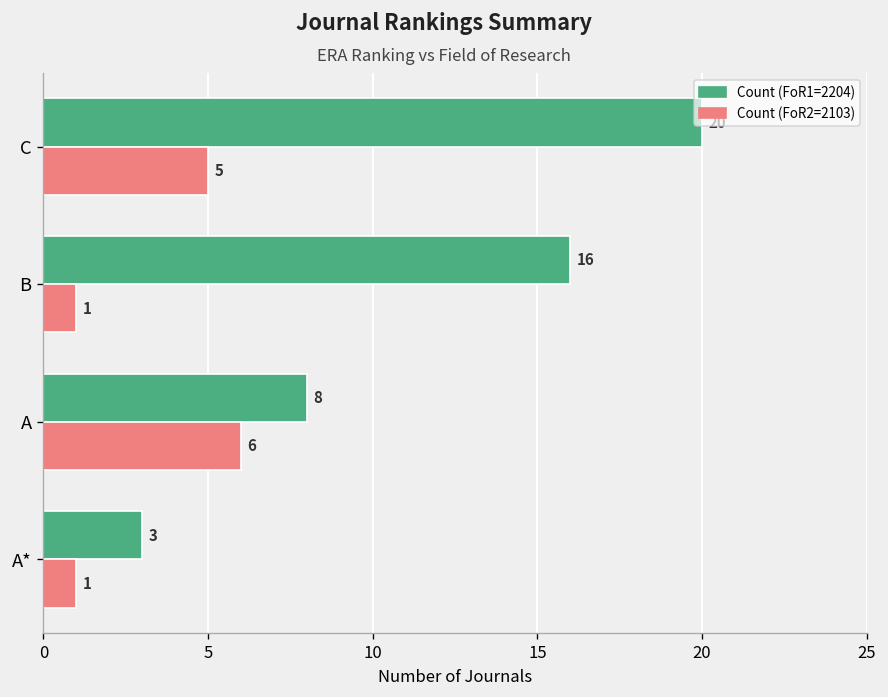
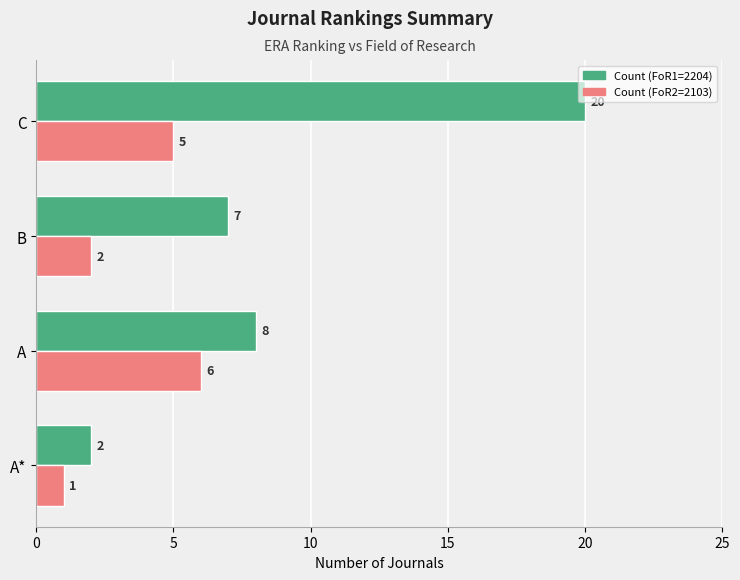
  {
    "Count (FoR1=2204)": {
-     "B": 16,
+     "B": 7,
      "A": 8,
-     "A*": 3
+     "A*": 2
    },
    "Count (FoR2=2103)": {
      "C": 5,
-     "B": 1,
+     "B": 2,
      "A": 6,
      "A*": 1
    }
  }
